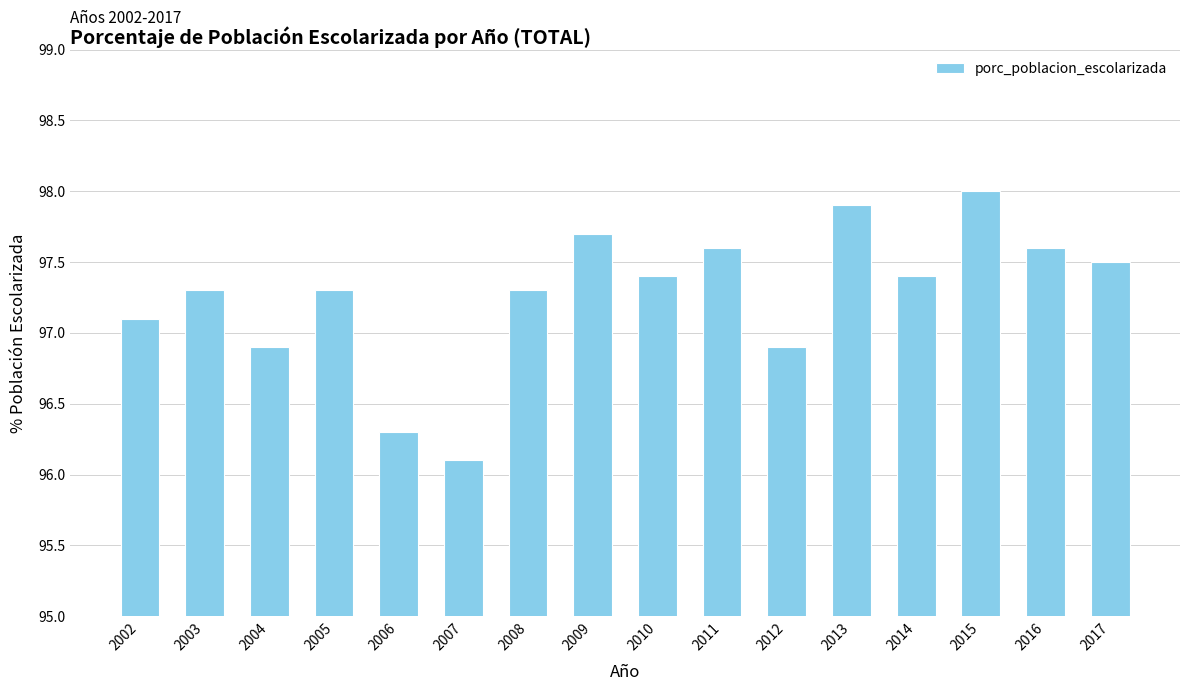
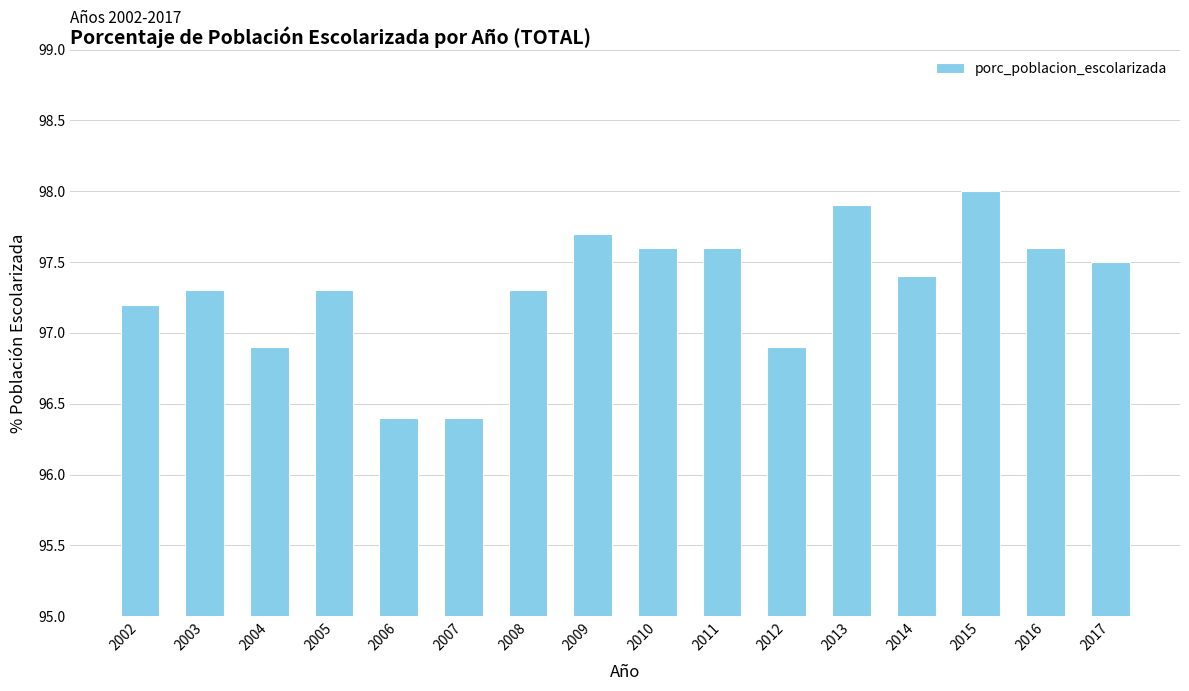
  {
-   "2002": 97.1,
+   "2002": 97.2,
    "2003": 97.3,
    "2004": 96.9,
    "2005": 97.3,
-   "2006": 96.3,
-   "2007": 96.1,
+   "2006": 96.4,
+   "2007": 96.4,
    "2008": 97.3,
    "2009": 97.7,
-   "2010": 97.4,
+   "2010": 97.6,
    "2011": 97.6,
    "2012": 96.9,
    "2013": 97.9,
    "2014": 97.4,
    "2015": 98.0,
    "2016": 97.6,
    "2017": 97.5
  }
